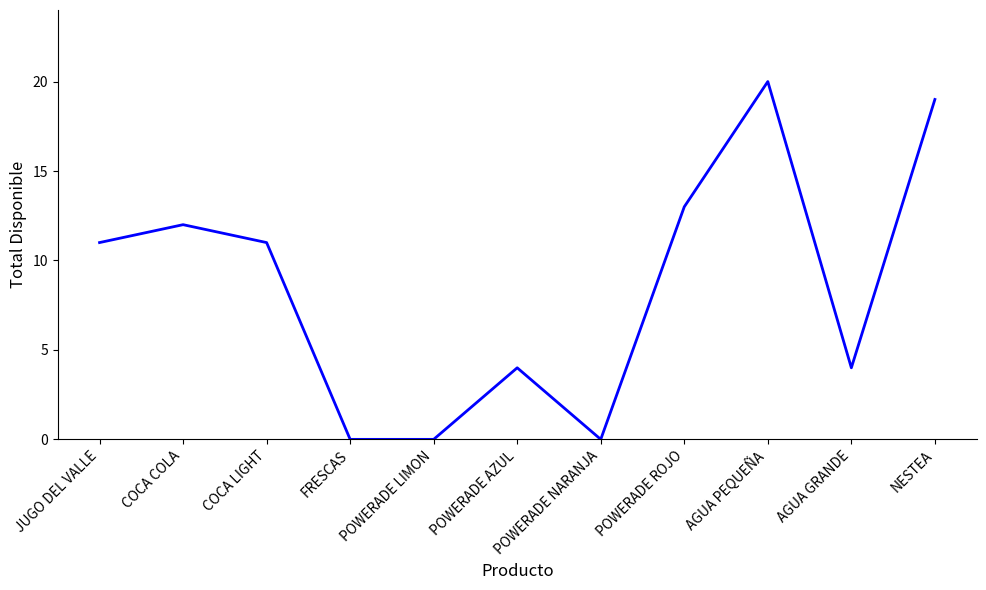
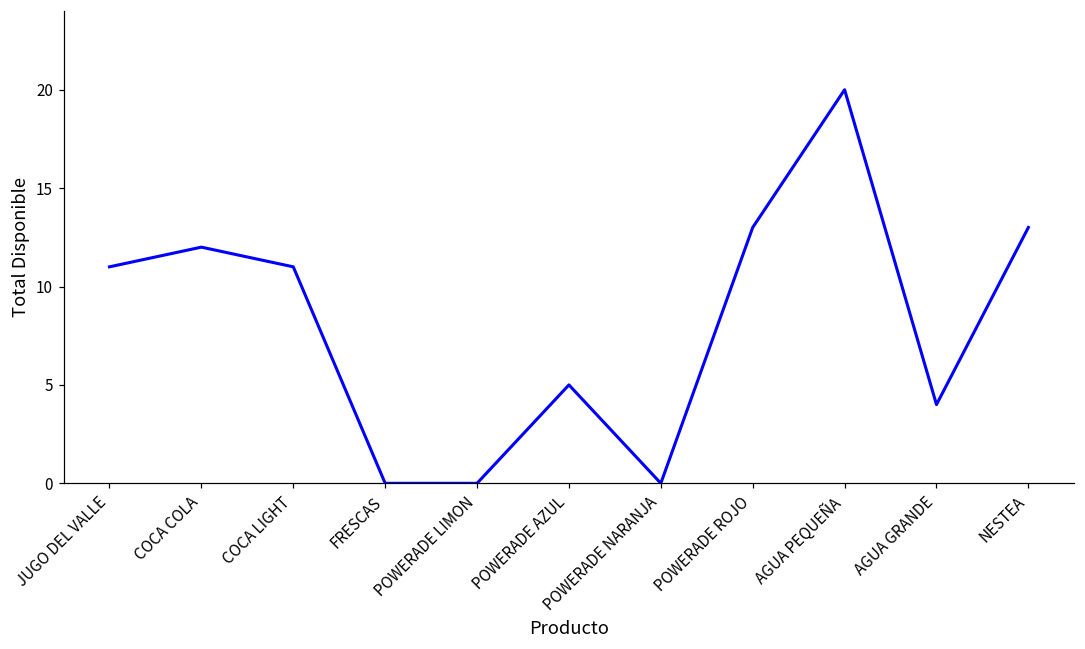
  {
    "JUGO DEL VALLE": 11,
    "COCA COLA": 12,
    "COCA LIGHT": 11,
    "FRESCAS": 0,
    "POWERADE LIMON": 0,
-   "POWERADE AZUL": 4,
+   "POWERADE AZUL": 5,
    "POWERADE NARANJA": 0,
    "POWERADE ROJO": 13,
    "AGUA PEQUEÑA": 20,
    "AGUA GRANDE": 4,
-   "NESTEA": 19
+   "NESTEA": 13
  }
